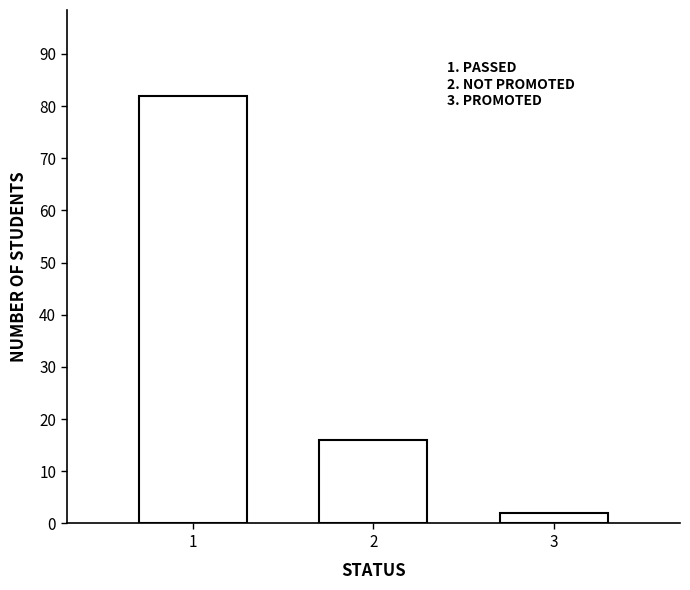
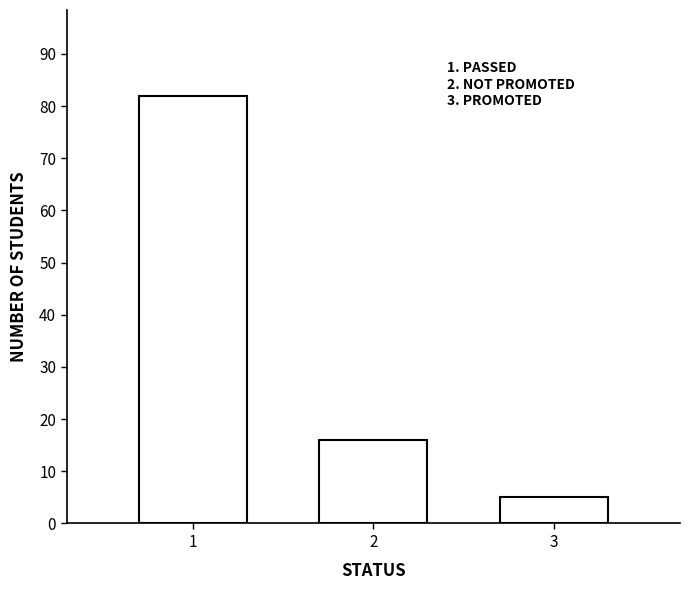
  {
    "1": 82,
    "2": 16,
-   "3": 2
+   "3": 5
  }
